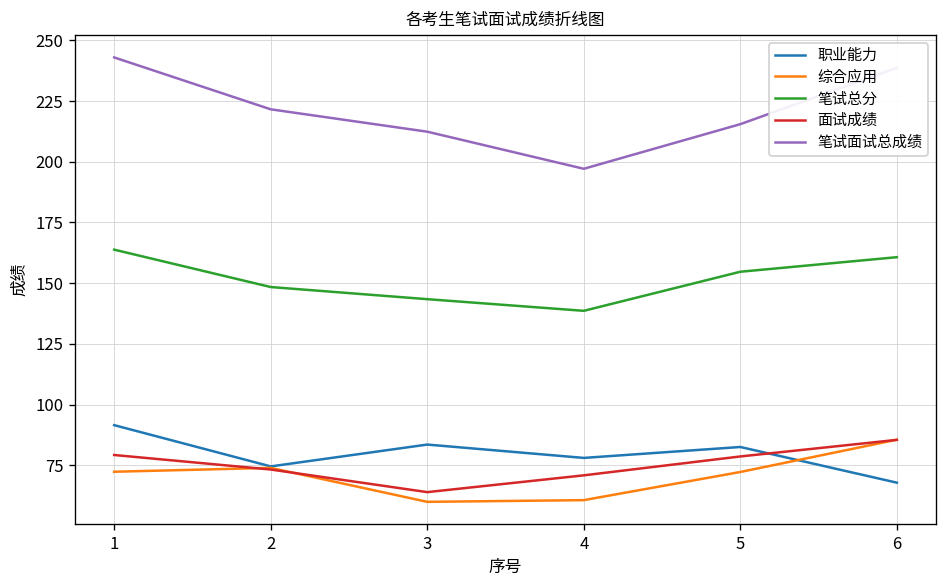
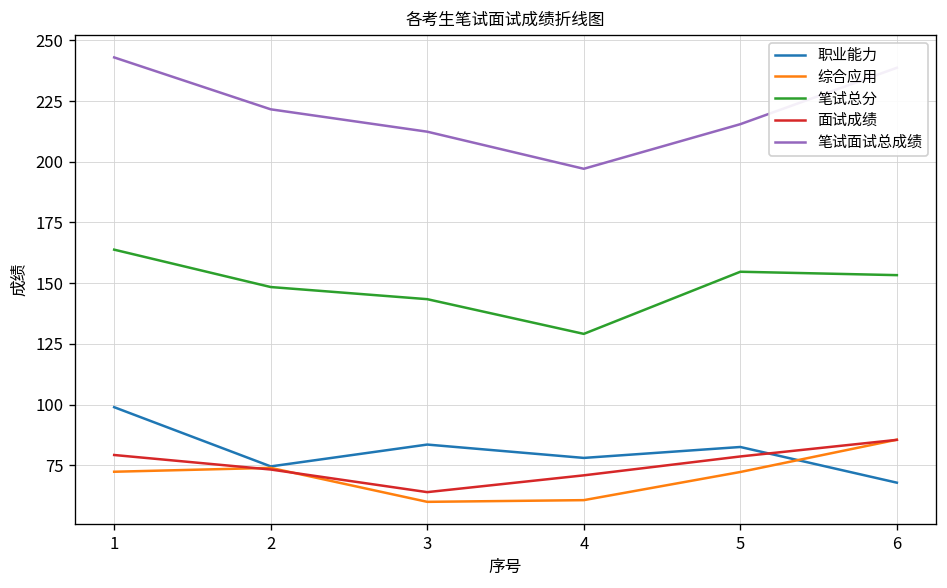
  {
    "职业能力": {
-     "1": 92,
+     "1": 99,
      "3": 84,
      "4": 78,
      "5": 83,
      "6": 68
    },
    "综合应用": {
      "1": 72,
      "3": 60,
      "4": 61,
      "5": 72
    },
    "笔试总分": {
      "1": 164,
      "2": 148,
      "3": 143,
-     "4": 139,
+     "4": 129,
      "5": 155,
-     "6": 161
+     "6": 153
    },
    "面试成绩": {
      "1": 79,
      "3": 64,
      "4": 71,
      "5": 79
    },
    "笔试面试总成绩": {
      "1": 243,
      "2": 222,
      "3": 212,
      "4": 197,
      "5": 216
    }
  }
